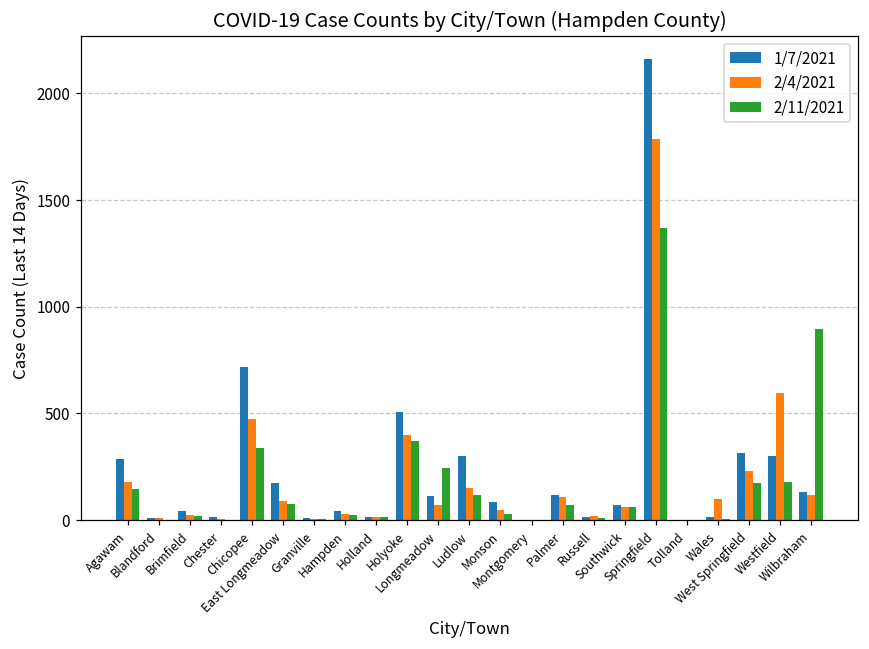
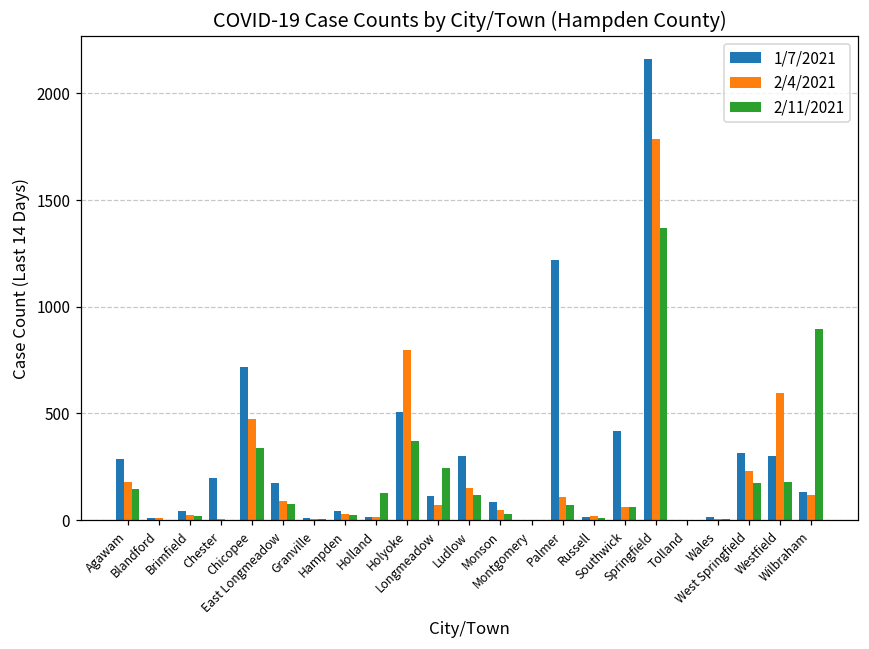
  {
    "1/7/2021": {
      "Agawam": 290,
      "Brimfield": 40,
-     "Chester": 20,
+     "Chester": 200,
      "Chicopee": 720,
      "East Longmeadow": 170,
      "Hampden": 40,
      "Holland": 20,
      "Holyoke": 510,
      "Longmeadow": 120,
      "Ludlow": 300,
      "Monson": 80,
      "Montgomery": 0,
-     "Palmer": 120,
+     "Palmer": 1220,
      "Russell": 10,
-     "Southwick": 70,
+     "Southwick": 420,
      "Springfield": 2160,
      "Tolland": 0,
      "Wales": 20,
      "West Springfield": 320,
      "Westfield": 300,
      "Wilbraham": 130
    },
    "2/4/2021": {
      "Agawam": 180,
      "Brimfield": 20,
      "Chicopee": 480,
      "East Longmeadow": 90,
      "Hampden": 30,
      "Holland": 10,
-     "Holyoke": 400,
+     "Holyoke": 800,
      "Longmeadow": 70,
      "Ludlow": 150,
      "Monson": 50,
      "Montgomery": 0,
      "Palmer": 110,
      "Russell": 20,
      "Southwick": 60,
      "Springfield": 1790,
      "Tolland": 0,
-     "Wales": 100,
+     "Wales": 10,
      "West Springfield": 230,
      "Westfield": 600,
      "Wilbraham": 120
    },
    "2/11/2021": {
      "Agawam": 150,
      "Blandford": 0,
      "Brimfield": 20,
      "Chester": 0,
      "Chicopee": 340,
      "East Longmeadow": 80,
      "Hampden": 30,
-     "Holland": 10,
+     "Holland": 130,
      "Holyoke": 370,
      "Longmeadow": 250,
      "Ludlow": 120,
      "Monson": 30,
      "Montgomery": 0,
      "Palmer": 70,
      "Southwick": 60,
      "Springfield": 1370,
      "Tolland": 0,
      "West Springfield": 180,
      "Westfield": 180,
      "Wilbraham": 900
    }
  }
